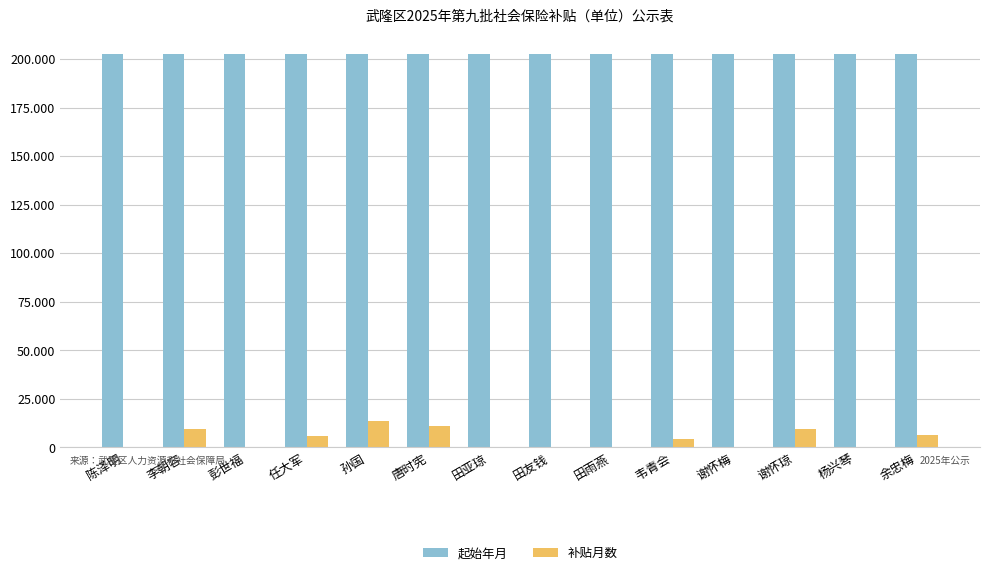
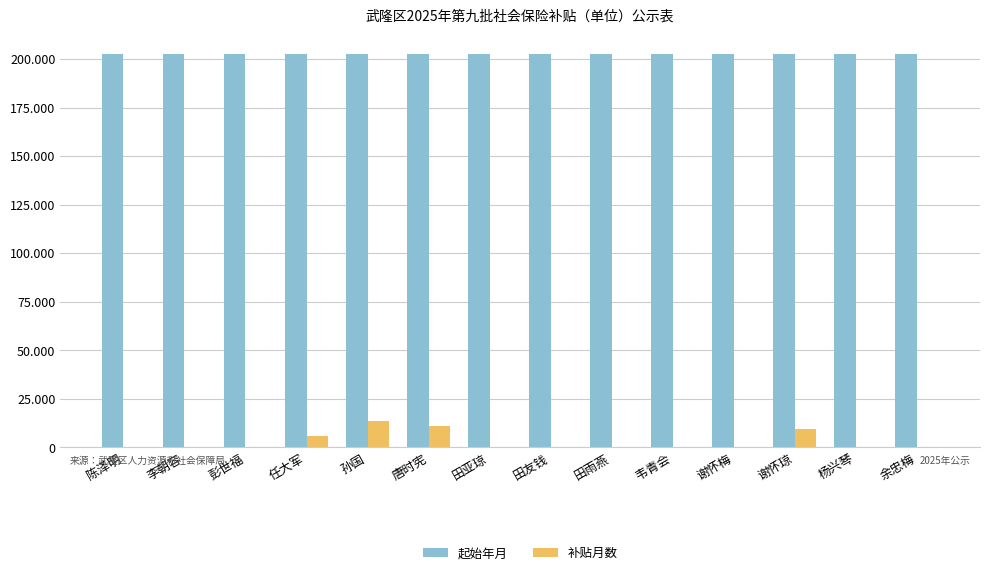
  {
    "起始年月": {
      "陈泽明": 202,
      "李朝容": 202,
      "彭世福": 202,
      "任大军": 202,
      "孙国": 202,
      "唐时宪": 202,
      "田亚琼": 202,
      "田友钱": 202,
      "田雨燕": 202,
      "韦青会": 202,
      "谢怀梅": 202,
      "谢怀琼": 202,
      "杨兴琴": 202,
      "余忠梅": 202
    },
    "补贴月数": {
-     "李朝容": 9,
+     "李朝容": 0,
      "任大军": 6,
      "孙国": 14,
      "唐时宪": 11,
-     "韦青会": 4,
+     "韦青会": 0,
      "谢怀琼": 9,
-     "余忠梅": 6
+     "余忠梅": 0
    }
  }
